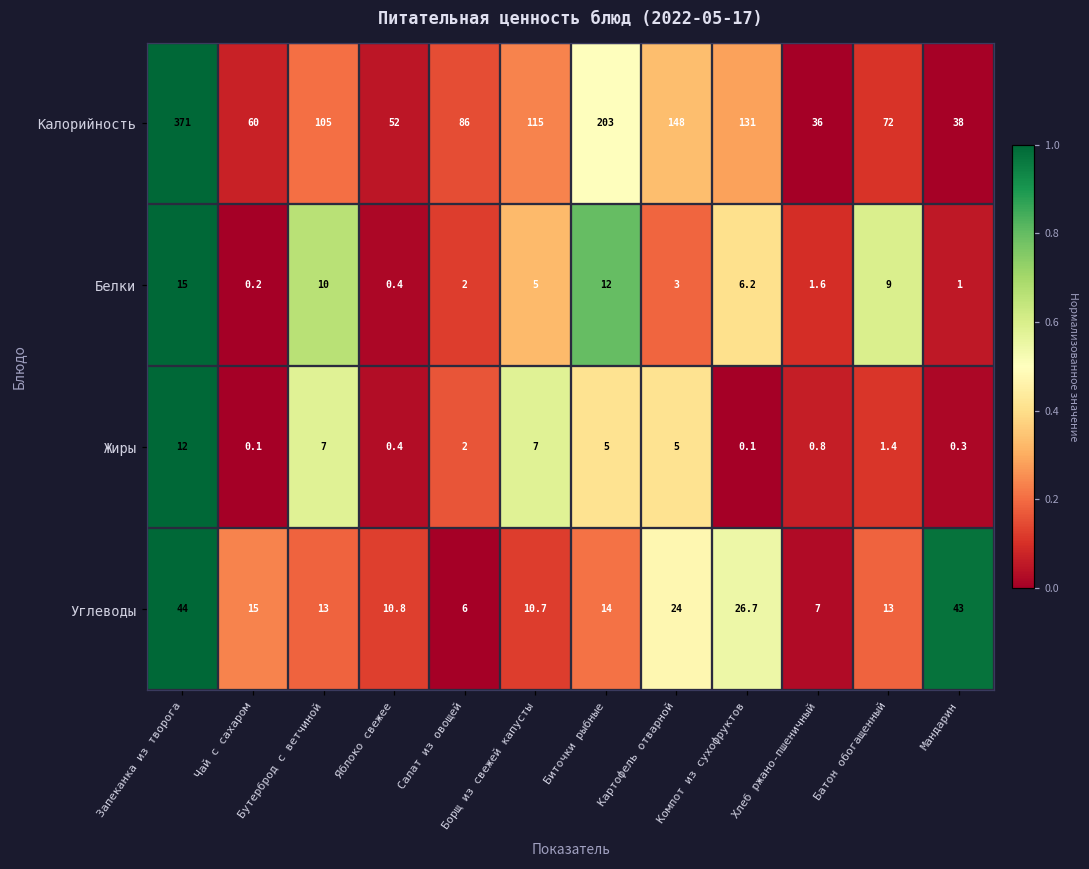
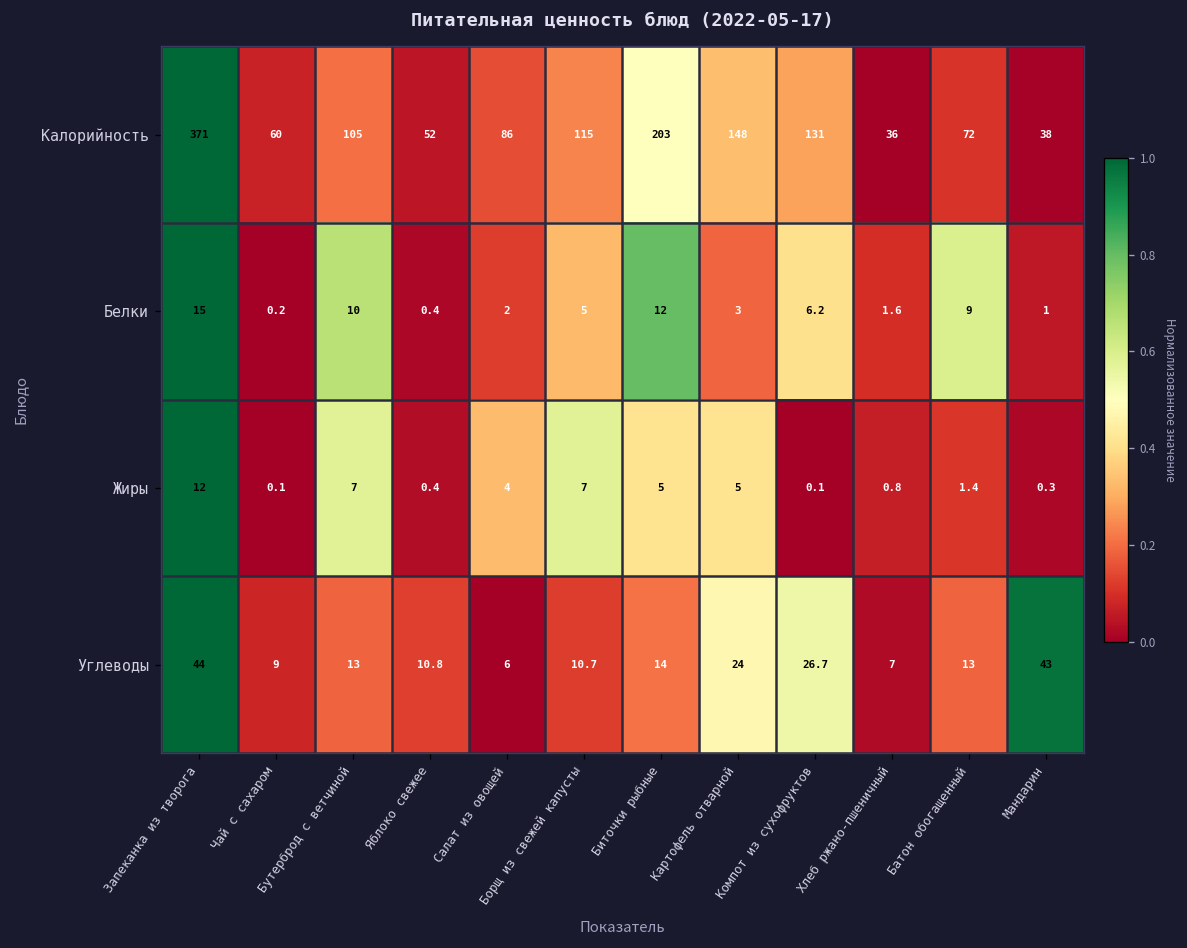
  {
    "Калорийность": {
      "Запеканка из творога": 371,
      "Чай с сахаром": 60,
      "Бутерброд с ветчиной": 105,
      "Яблоко свежее": 52,
      "Салат из овощей": 86,
      "Борщ из свежей капусты": 115,
      "Биточки рыбные": 203,
      "Картофель отварной": 148,
      "Компот из сухофруктов": 131,
      "Хлеб ржано-пшеничный": 36,
      "Батон обогащенный": 72,
      "Мандарин": 38
    },
    "Белки": {
      "Запеканка из творога": 15,
      "Чай с сахаром": 0.2,
      "Бутерброд с ветчиной": 10,
      "Яблоко свежее": 0.4,
      "Салат из овощей": 2,
      "Борщ из свежей капусты": 5,
      "Биточки рыбные": 12,
      "Картофель отварной": 3,
      "Компот из сухофруктов": 6.2,
      "Хлеб ржано-пшеничный": 1.6,
      "Батон обогащенный": 9,
      "Мандарин": 1
    },
    "Жиры": {
      "Запеканка из творога": 12,
      "Чай с сахаром": 0.1,
      "Бутерброд с ветчиной": 7,
      "Яблоко свежее": 0.4,
-     "Салат из овощей": 2,
+     "Салат из овощей": 4,
      "Борщ из свежей капусты": 7,
      "Биточки рыбные": 5,
      "Картофель отварной": 5,
      "Компот из сухофруктов": 0.1,
      "Хлеб ржано-пшеничный": 0.8,
      "Батон обогащенный": 1.4,
      "Мандарин": 0.3
    },
    "Углеводы": {
      "Запеканка из творога": 44,
-     "Чай с сахаром": 15,
+     "Чай с сахаром": 9,
      "Бутерброд с ветчиной": 13,
      "Яблоко свежее": 10.8,
      "Салат из овощей": 6,
      "Борщ из свежей капусты": 10.7,
      "Биточки рыбные": 14,
      "Картофель отварной": 24,
      "Компот из сухофруктов": 26.7,
      "Хлеб ржано-пшеничный": 7,
      "Батон обогащенный": 13,
      "Мандарин": 43
    }
  }
